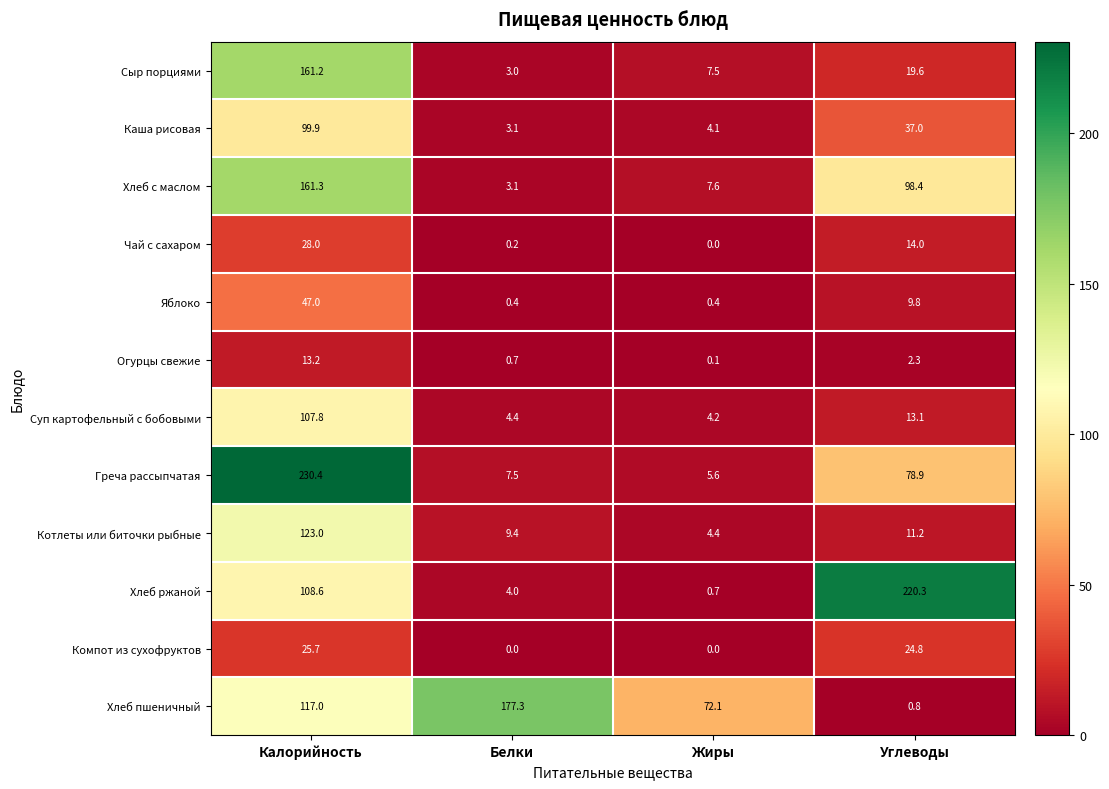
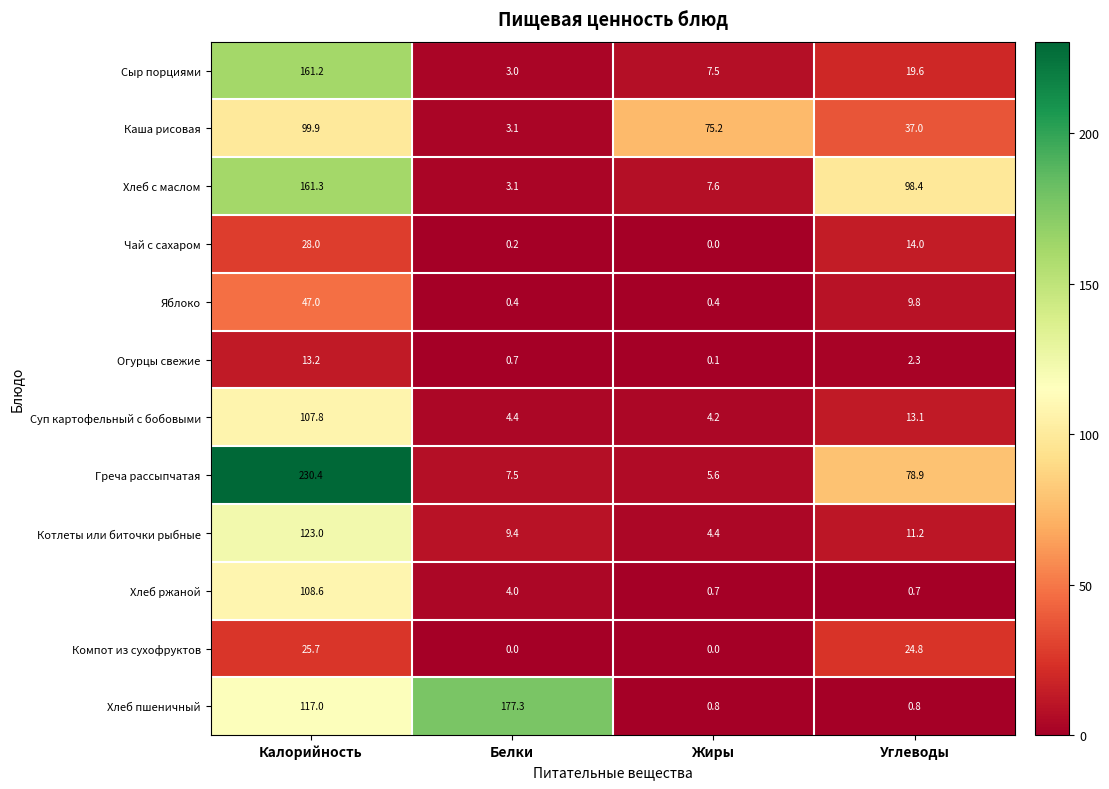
  {
    "Сыр порциями": {
      "Калорийность": 161.2,
      "Белки": 3.0,
      "Жиры": 7.5,
      "Углеводы": 19.6
    },
    "Каша рисовая": {
      "Калорийность": 99.9,
      "Белки": 3.1,
-     "Жиры": 4.1,
+     "Жиры": 75.2,
      "Углеводы": 37.0
    },
    "Хлеб с маслом": {
      "Калорийность": 161.3,
      "Белки": 3.1,
      "Жиры": 7.6,
      "Углеводы": 98.4
    },
    "Чай с сахаром": {
      "Калорийность": 28.0,
      "Белки": 0.2,
      "Жиры": 0.0,
      "Углеводы": 14.0
    },
    "Яблоко": {
      "Калорийность": 47.0,
      "Белки": 0.4,
      "Жиры": 0.4,
      "Углеводы": 9.8
    },
    "Огурцы свежие": {
      "Калорийность": 13.2,
      "Белки": 0.7,
      "Жиры": 0.1,
      "Углеводы": 2.3
    },
    "Суп картофельный с бобовыми": {
      "Калорийность": 107.8,
      "Белки": 4.4,
      "Жиры": 4.2,
      "Углеводы": 13.1
    },
    "Греча рассыпчатая": {
      "Калорийность": 230.4,
      "Белки": 7.5,
      "Жиры": 5.6,
      "Углеводы": 78.9
    },
    "Котлеты или биточки рыбные": {
      "Калорийность": 123.0,
      "Белки": 9.4,
      "Жиры": 4.4,
      "Углеводы": 11.2
    },
    "Хлеб ржаной": {
      "Калорийность": 108.6,
      "Белки": 4.0,
      "Жиры": 0.7,
-     "Углеводы": 220.3
+     "Углеводы": 0.7
    },
    "Компот из сухофруктов": {
      "Калорийность": 25.7,
      "Белки": 0.0,
      "Жиры": 0.0,
      "Углеводы": 24.8
    },
    "Хлеб пшеничный": {
      "Калорийность": 117.0,
      "Белки": 177.3,
-     "Жиры": 72.1,
+     "Жиры": 0.8,
      "Углеводы": 0.8
    }
  }
